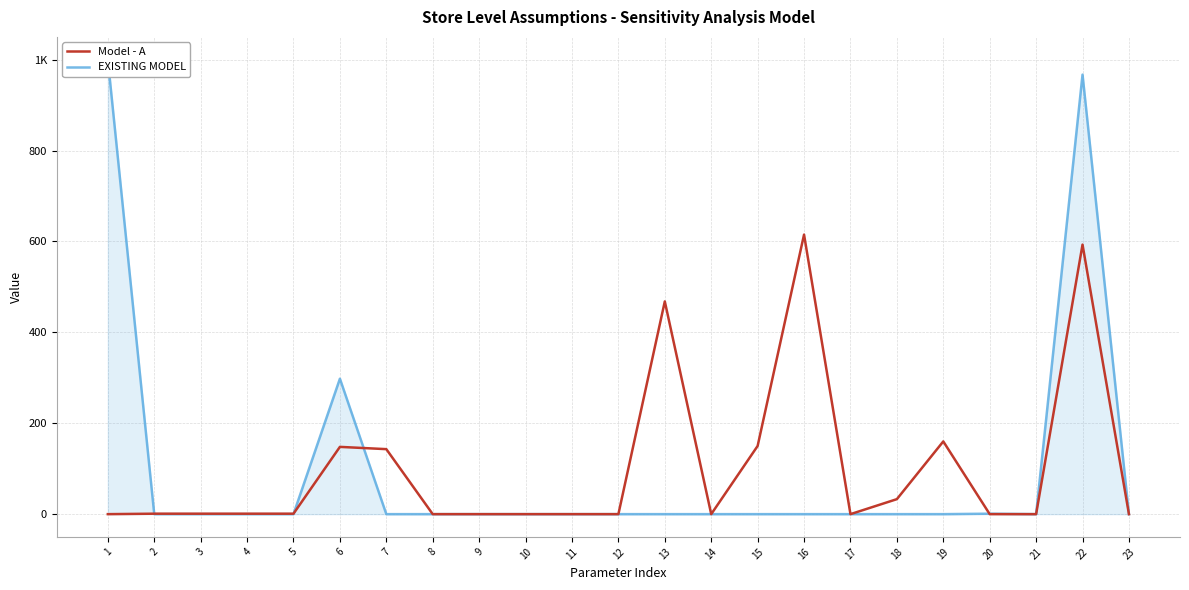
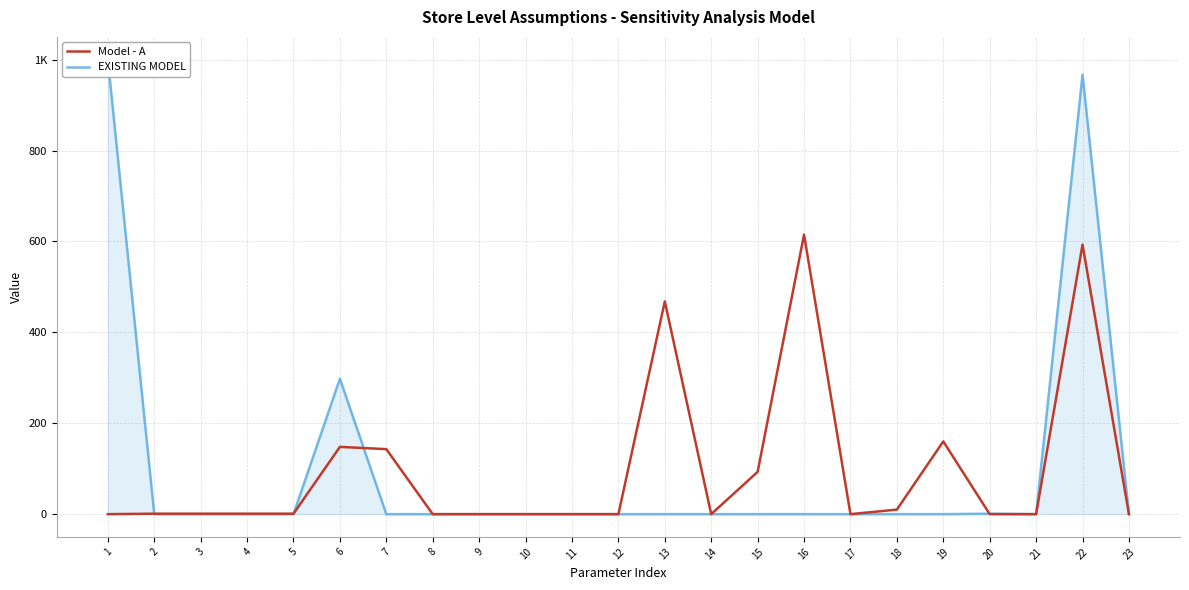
  {
    "Model - A": {
      "1": 0,
      "6": 150,
      "7": 140,
      "13": 470,
-     "15": 150,
+     "15": 90,
      "16": 620,
-     "18": 30,
+     "18": 10,
      "19": 160,
      "22": 590
    },
    "EXISTING MODEL": {
      "6": 300,
      "7": 0,
      "13": 0,
      "15": 0,
      "16": 0,
      "18": 0,
      "19": 0,
      "22": 970
    }
  }
